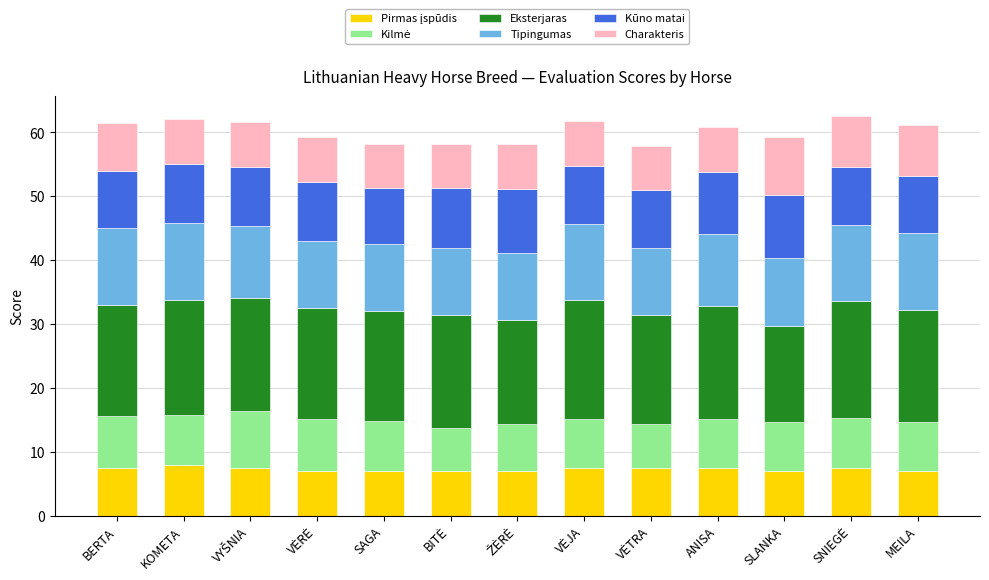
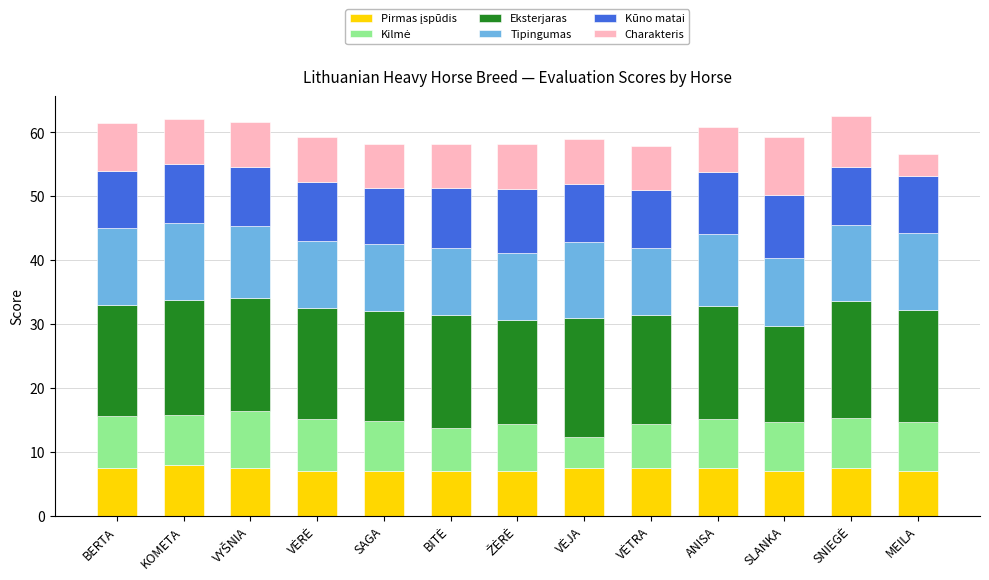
  {
    "Pirmas įspūdis": {
      "BERTA": 8,
      "KOMETA": 8,
      "VYŠNIA": 8,
      "VĖRĖ": 7,
      "SAGA": 7,
      "BITĖ": 7,
      "ŽĖRĖ": 7,
      "VĖJA": 8,
      "VĖTRA": 8,
      "ANISA": 8,
      "SLANKA": 7,
      "SNIEGĖ": 8,
      "MEILA": 7
    },
    "Kilmė": {
      "BERTA": 8,
      "KOMETA": 8,
      "VYŠNIA": 9,
      "VĖRĖ": 8,
      "SAGA": 8,
      "BITĖ": 7,
      "ŽĖRĖ": 7,
-     "VĖJA": 8,
+     "VĖJA": 5,
      "VĖTRA": 7,
      "ANISA": 8,
      "SLANKA": 8,
      "SNIEGĖ": 8,
      "MEILA": 8
    },
    "Eksterjaras": {
      "BERTA": 17,
      "KOMETA": 18,
      "VYŠNIA": 18,
      "VĖRĖ": 17,
      "SAGA": 17,
      "BITĖ": 18,
      "ŽĖRĖ": 16,
      "VĖJA": 19,
      "VĖTRA": 17,
      "ANISA": 18,
      "SLANKA": 15,
      "SNIEGĖ": 18,
      "MEILA": 18
    },
    "Tipingumas": {
      "BERTA": 12,
      "KOMETA": 12,
      "VYŠNIA": 11,
      "VĖRĖ": 11,
      "SAGA": 11,
      "BITĖ": 11,
      "ŽĖRĖ": 11,
      "VĖJA": 12,
      "VĖTRA": 11,
      "ANISA": 11,
      "SLANKA": 11,
      "SNIEGĖ": 12,
      "MEILA": 12
    },
    "Kūno matai": {
      "BERTA": 9,
      "KOMETA": 9,
      "VYŠNIA": 9,
      "VĖRĖ": 9,
      "SAGA": 9,
      "BITĖ": 9,
      "ŽĖRĖ": 10,
      "VĖJA": 9,
      "VĖTRA": 9,
      "ANISA": 10,
      "SLANKA": 10,
      "SNIEGĖ": 9,
      "MEILA": 9
    },
    "Charakteris": {
      "BERTA": 8,
      "KOMETA": 7,
      "VYŠNIA": 7,
      "VĖRĖ": 7,
      "SAGA": 7,
      "BITĖ": 7,
      "ŽĖRĖ": 7,
      "VĖJA": 7,
      "VĖTRA": 7,
      "ANISA": 7,
      "SLANKA": 9,
      "SNIEGĖ": 8,
-     "MEILA": 8
+     "MEILA": 3
    }
  }
